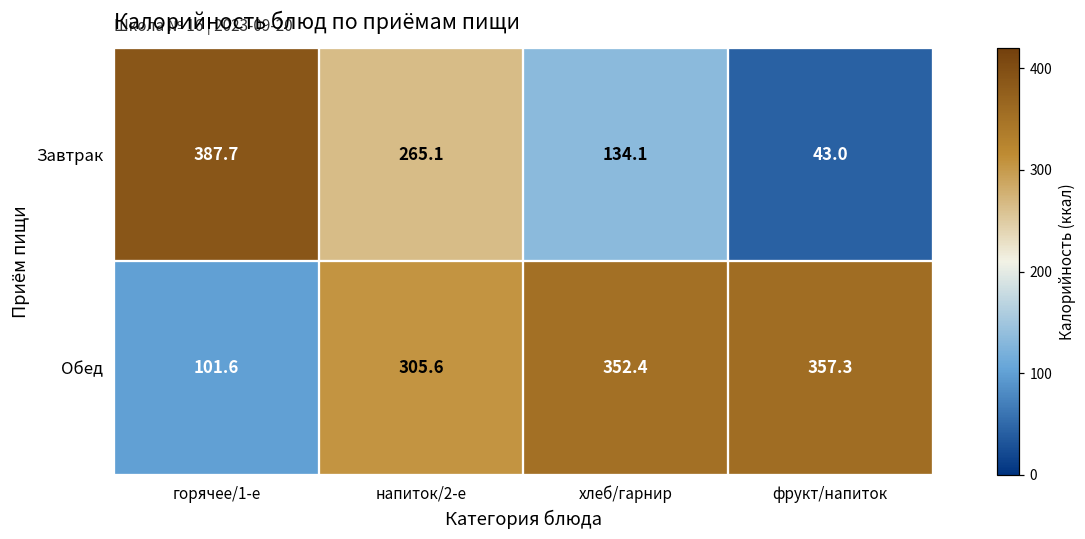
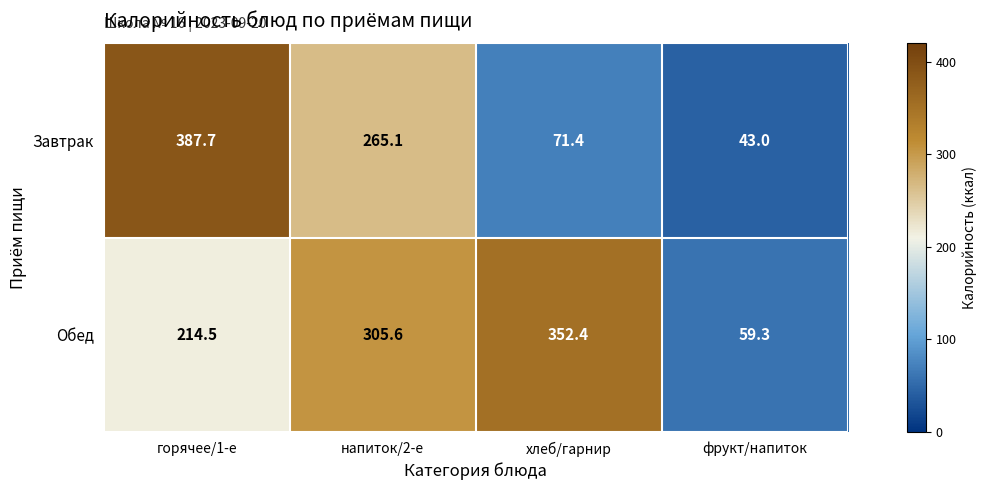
  {
    "Завтрак": {
      "горячее/1-е": 387.7,
      "напиток/2-е": 265.1,
-     "хлеб/гарнир": 134.1,
+     "хлеб/гарнир": 71.4,
      "фрукт/напиток": 43.0
    },
    "Обед": {
-     "горячее/1-е": 101.6,
+     "горячее/1-е": 214.5,
      "напиток/2-е": 305.6,
      "хлеб/гарнир": 352.4,
-     "фрукт/напиток": 357.3
+     "фрукт/напиток": 59.3
    }
  }
